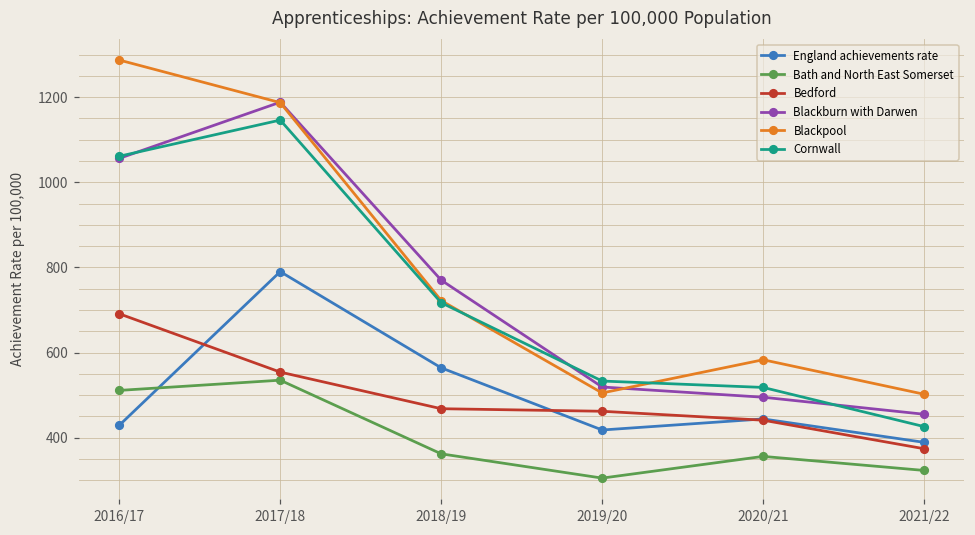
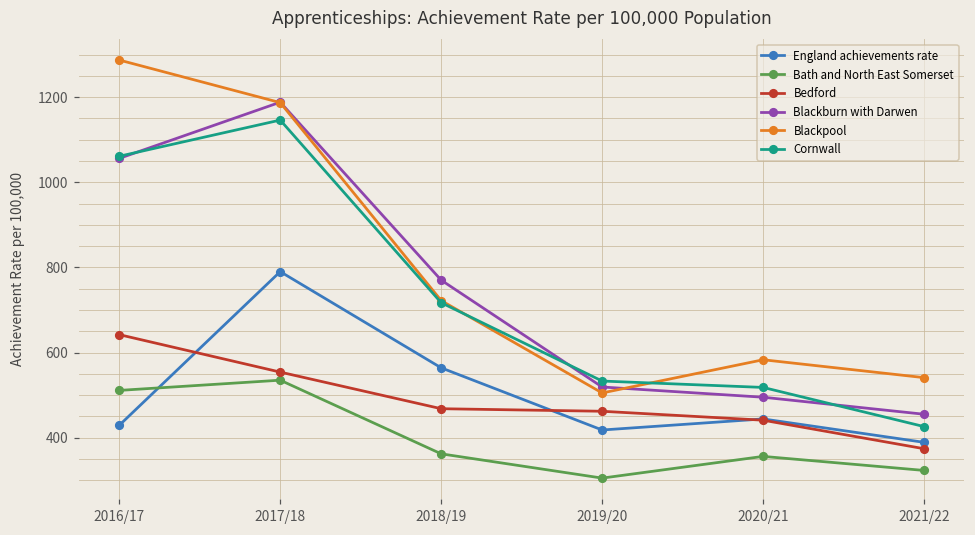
  {
    "England achievements rate": {
      "2016/17": 430,
      "2017/18": 790,
      "2018/19": 560,
      "2019/20": 420,
      "2021/22": 390
    },
    "Bath and North East Somerset": {
      "2016/17": 510,
      "2017/18": 540,
      "2018/19": 360,
      "2019/20": 310,
      "2020/21": 360,
      "2021/22": 320
    },
    "Bedford": {
-     "2016/17": 690,
+     "2016/17": 640,
      "2017/18": 550,
      "2018/19": 470,
      "2019/20": 460,
      "2021/22": 370
    },
    "Blackburn with Darwen": {
      "2018/19": 770,
      "2019/20": 520,
      "2020/21": 500,
      "2021/22": 460
    },
    "Blackpool": {
      "2016/17": 1290,
      "2019/20": 510,
      "2020/21": 580,
-     "2021/22": 500
+     "2021/22": 540
    },
    "Cornwall": {
      "2017/18": 1150,
      "2019/20": 530,
      "2020/21": 520,
      "2021/22": 430
    }
  }
